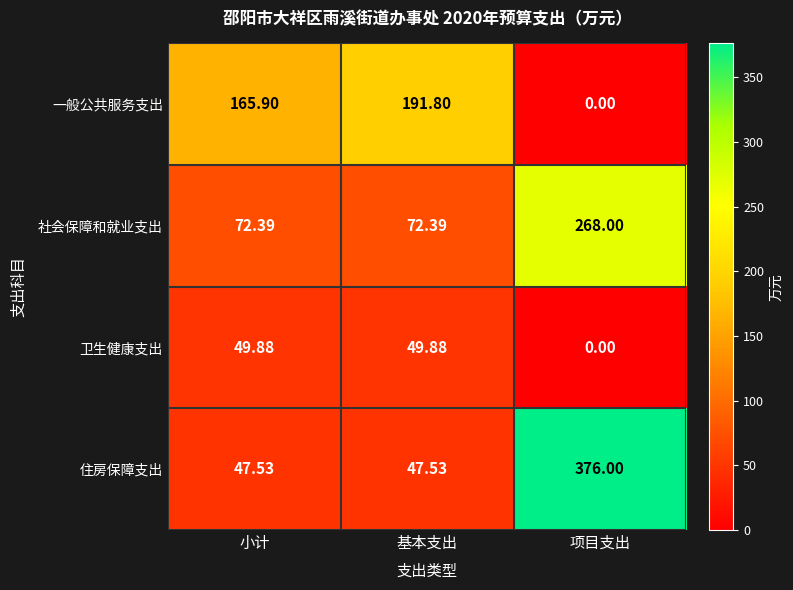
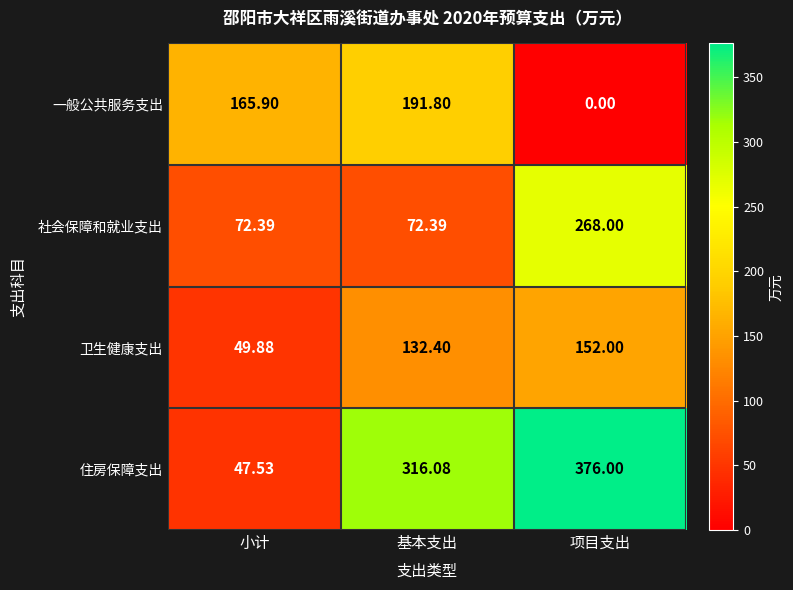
  {
    "一般公共服务支出": {
      "小计": 165.90,
      "基本支出": 191.80,
      "项目支出": 0.00
    },
    "社会保障和就业支出": {
      "小计": 72.39,
      "基本支出": 72.39,
      "项目支出": 268.00
    },
    "卫生健康支出": {
      "小计": 49.88,
-     "基本支出": 49.88,
-     "项目支出": 0.00
+     "基本支出": 132.40,
+     "项目支出": 152.00
    },
    "住房保障支出": {
      "小计": 47.53,
-     "基本支出": 47.53,
+     "基本支出": 316.08,
      "项目支出": 376.00
    }
  }
